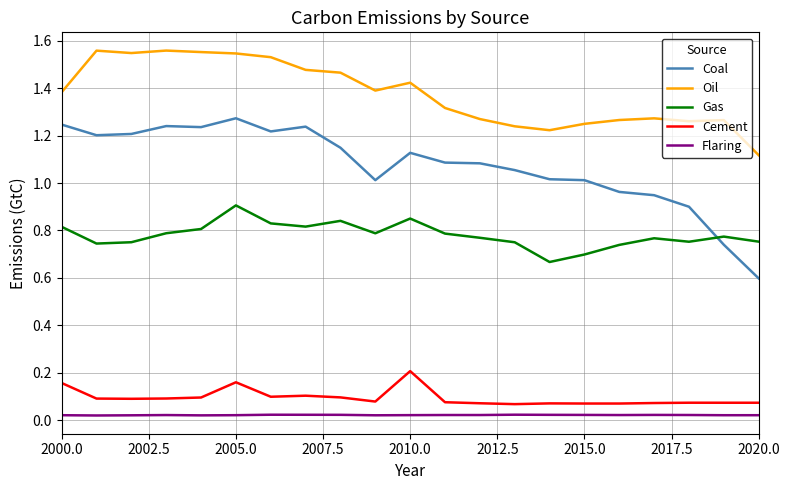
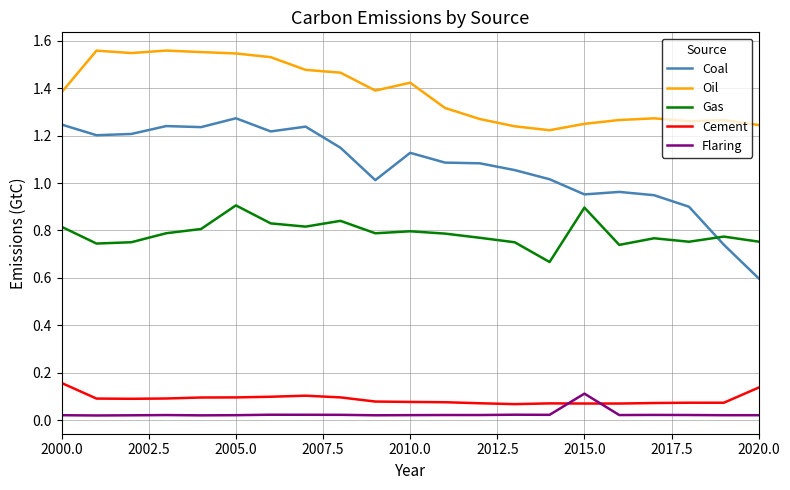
  {
    "Coal": {
      "2000.0": 1.25,
      "2005.0": 1.27,
      "2010.0": 1.13,
-     "2015.0": 1.01,
+     "2015.0": 0.95,
      "2020.0": 0.60
    },
    "Oil": {
      "2000.0": 1.38,
      "2005.0": 1.55,
      "2010.0": 1.42,
      "2015.0": 1.25,
-     "2020.0": 1.12
+     "2020.0": 1.24
    },
    "Gas": {
      "2000.0": 0.82,
      "2005.0": 0.91,
-     "2010.0": 0.85,
-     "2015.0": 0.70,
+     "2010.0": 0.80,
+     "2015.0": 0.90,
      "2020.0": 0.75
    },
    "Cement": {
      "2000.0": 0.16,
-     "2005.0": 0.16,
-     "2010.0": 0.21,
+     "2005.0": 0.10,
+     "2010.0": 0.08,
      "2015.0": 0.07,
-     "2020.0": 0.07
+     "2020.0": 0.14
    },
    "Flaring": {
      "2000.0": 0.02,
      "2005.0": 0.02,
      "2010.0": 0.02,
-     "2015.0": 0.02,
+     "2015.0": 0.11,
      "2020.0": 0.02
    }
  }
